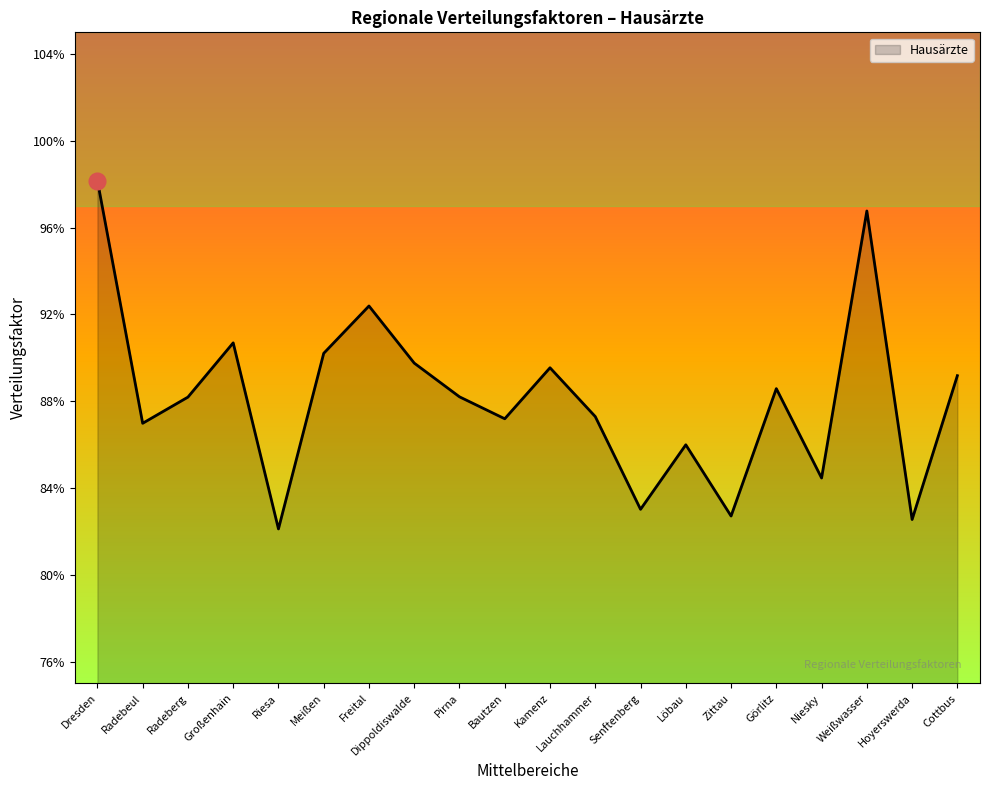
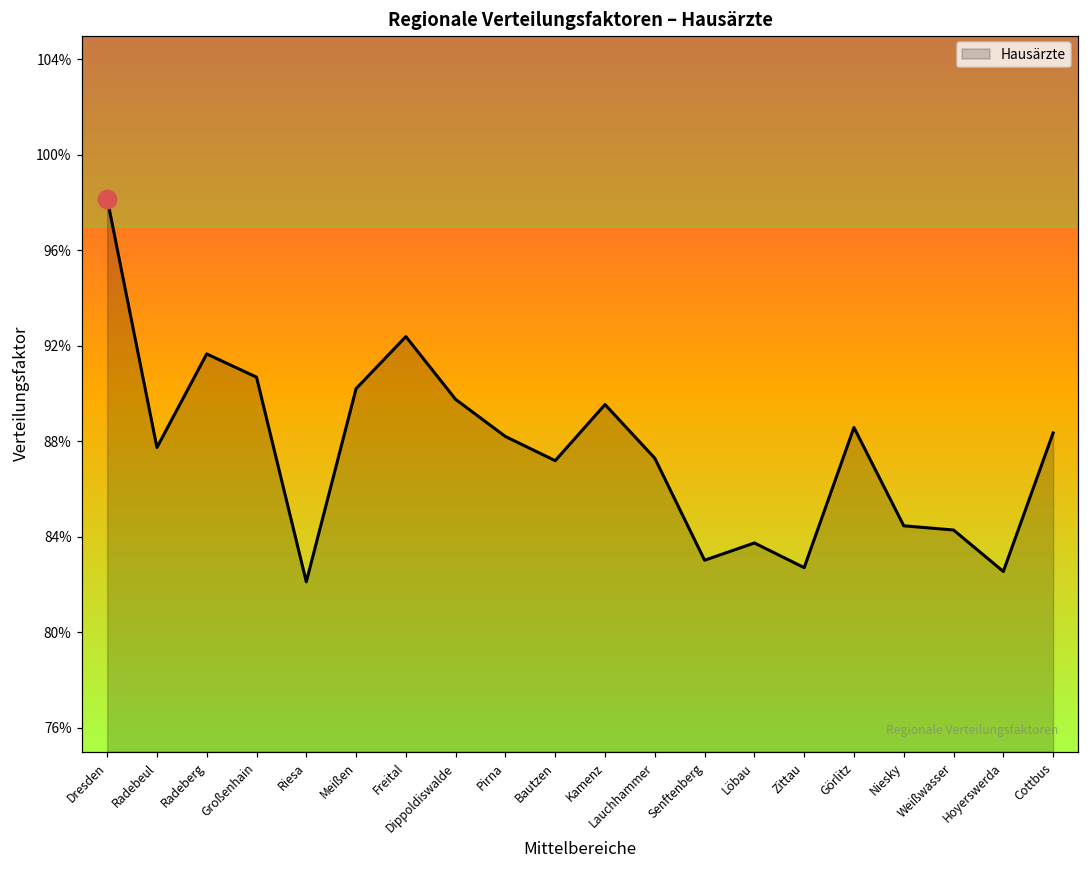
  {
    "Hausärzte": {
-     "Radebeul": "87.0%",
-     "Radeberg": "88.2%",
+     "Radebeul": "87.7%",
+     "Radeberg": "91.7%",
      "Großenhain": "90.7%",
      "Riesa": "82.1%",
      "Meißen": "90.2%",
      "Freital": "92.4%",
      "Dippoldiswalde": "89.8%",
      "Pirna": "88.2%",
      "Bautzen": "87.2%",
      "Kamenz": "89.5%",
      "Lauchhammer": "87.3%",
      "Senftenberg": "83.0%",
-     "Löbau": "86.0%",
+     "Löbau": "83.7%",
      "Zittau": "82.7%",
      "Görlitz": "88.6%",
      "Niesky": "84.5%",
-     "Weißwasser": "96.8%",
+     "Weißwasser": "84.3%",
      "Hoyerswerda": "82.6%",
-     "Cottbus": "89.2%"
+     "Cottbus": "88.4%"
    }
  }
